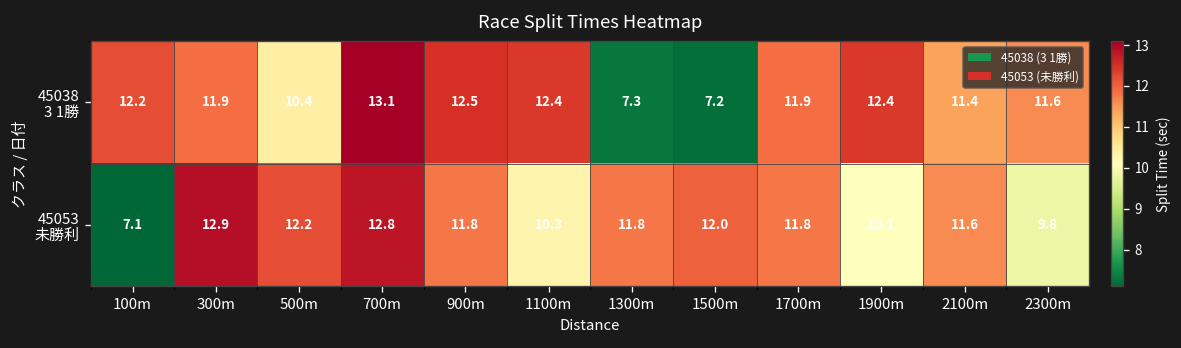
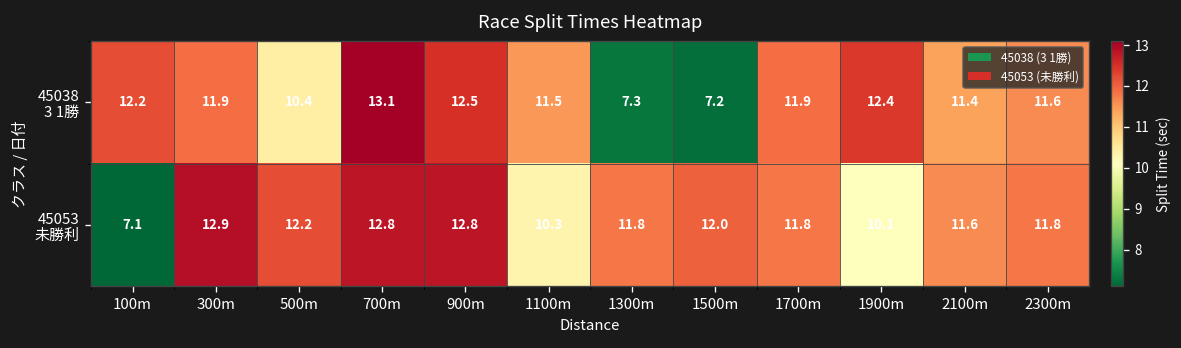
  {
    "45038 3 1勝": {
      "100m": 12.2,
      "300m": 11.9,
      "500m": 10.4,
      "700m": 13.1,
      "900m": 12.5,
-     "1100m": 12.4,
+     "1100m": 11.5,
      "1300m": 7.3,
      "1500m": 7.2,
      "1700m": 11.9,
      "1900m": 12.4,
      "2100m": 11.4,
      "2300m": 11.6
    },
    "45053 未勝利": {
      "100m": 7.1,
      "300m": 12.9,
      "500m": 12.2,
      "700m": 12.8,
-     "900m": 11.8,
+     "900m": 12.8,
      "1100m": 10.3,
      "1300m": 11.8,
      "1500m": 12.0,
      "1700m": 11.8,
      "1900m": 10.1,
      "2100m": 11.6,
-     "2300m": 9.8
+     "2300m": 11.8
    }
  }
